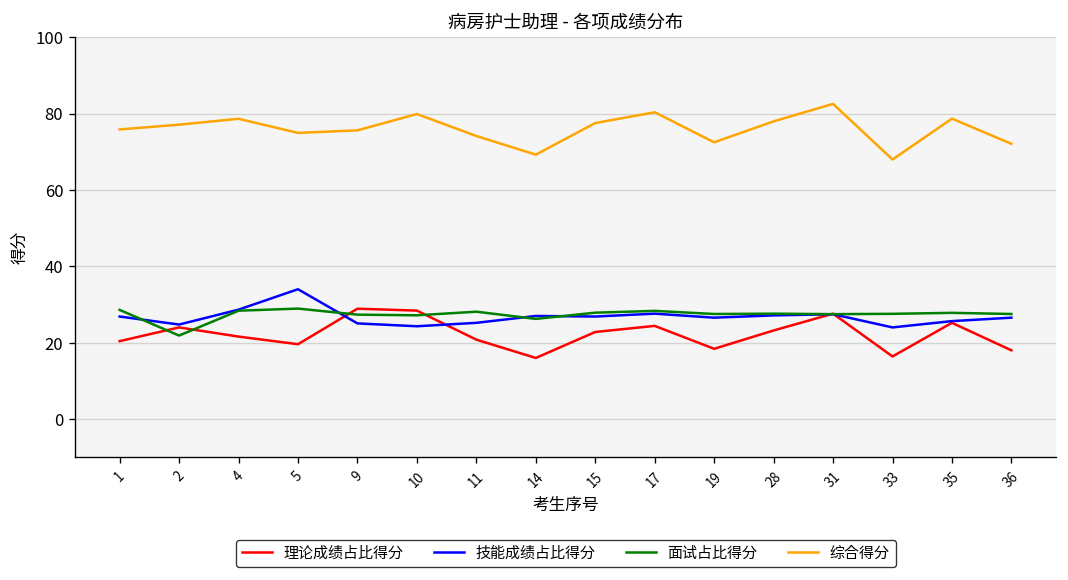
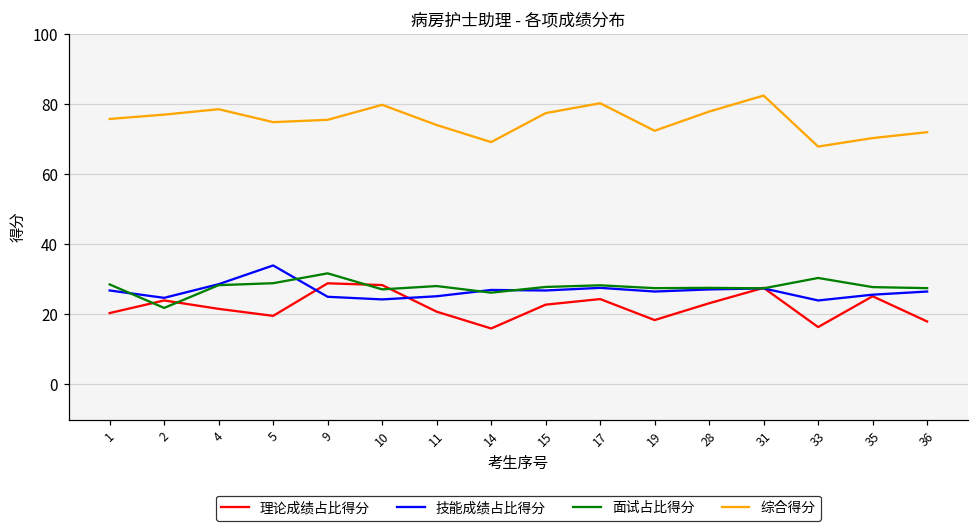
  {
    "理论成绩占比得分": {
      "1": 20,
      "4": 22,
      "5": 20,
      "9": 29,
      "10": 28,
      "11": 21,
      "14": 16,
      "15": 23,
      "17": 24,
      "19": 18,
      "28": 23,
      "33": 16,
      "36": 18
    },
    "技能成绩占比得分": {
      "1": 27,
      "5": 34,
      "9": 25,
      "10": 24,
      "11": 25,
      "15": 27,
      "19": 27,
      "33": 24,
      "36": 27
    },
    "面试占比得分": {
      "1": 29,
      "2": 22,
      "5": 29,
-     "9": 27,
+     "9": 32,
      "10": 27,
      "11": 28,
      "15": 28,
      "19": 28,
-     "33": 28,
+     "33": 30,
      "35": 28,
      "36": 28
    },
    "综合得分": {
      "1": 76,
      "2": 77,
      "4": 79,
      "5": 75,
      "9": 76,
      "10": 80,
      "11": 74,
      "14": 69,
      "15": 78,
      "17": 80,
      "19": 72,
      "28": 78,
      "31": 83,
      "33": 68,
-     "35": 79,
+     "35": 70,
      "36": 72
    }
  }
